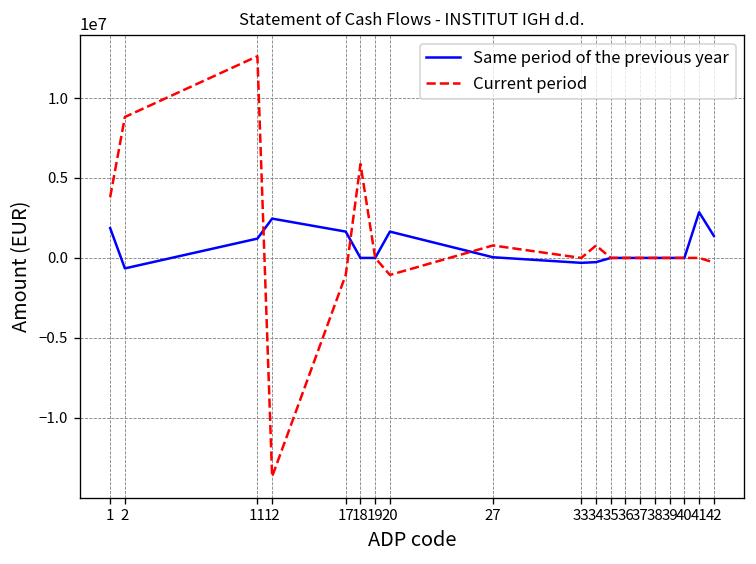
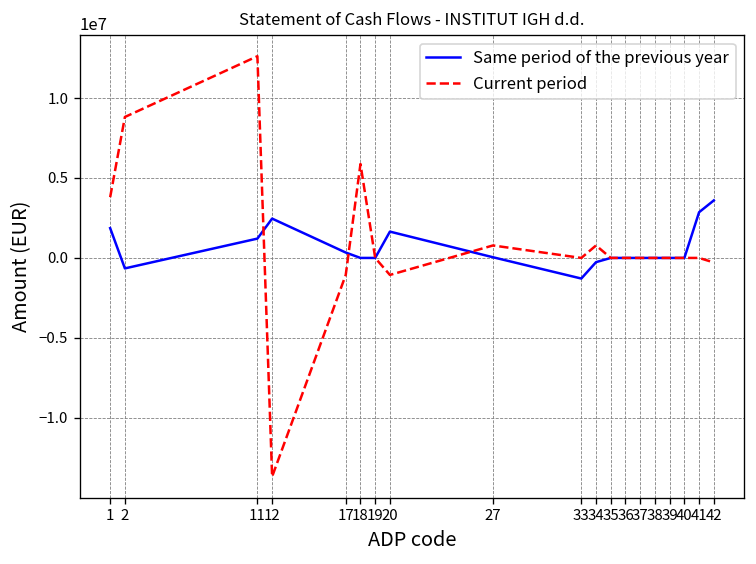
  {
    "Same period of the previous year": {
      "1": 1900000,
      "2": -700000,
      "11": 1200000,
      "12": 2500000,
-     "17": 1600000,
+     "17": 300000,
      "18": 0,
      "20": 1600000,
      "27": 0,
-     "33": -300000,
+     "33": -1300000,
      "34": -300000,
      "41": 2900000,
-     "42": 1400000
+     "42": 3600000
    },
    "Current period": {
      "1": 3800000,
      "2": 8800000,
      "11": 12600000,
      "12": -13700000,
      "17": -1100000,
      "18": 5900000,
      "20": -1100000,
      "27": 800000,
      "33": 0,
      "34": 800000,
      "41": 0,
      "42": -300000
    }
  }
